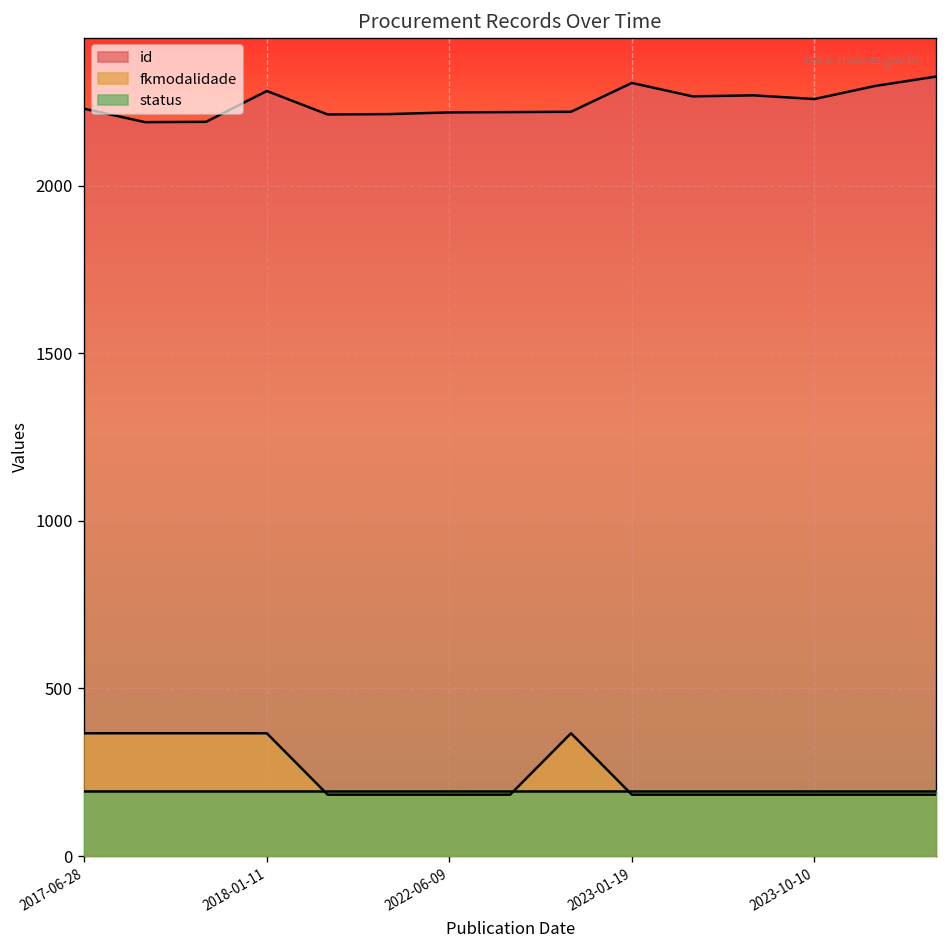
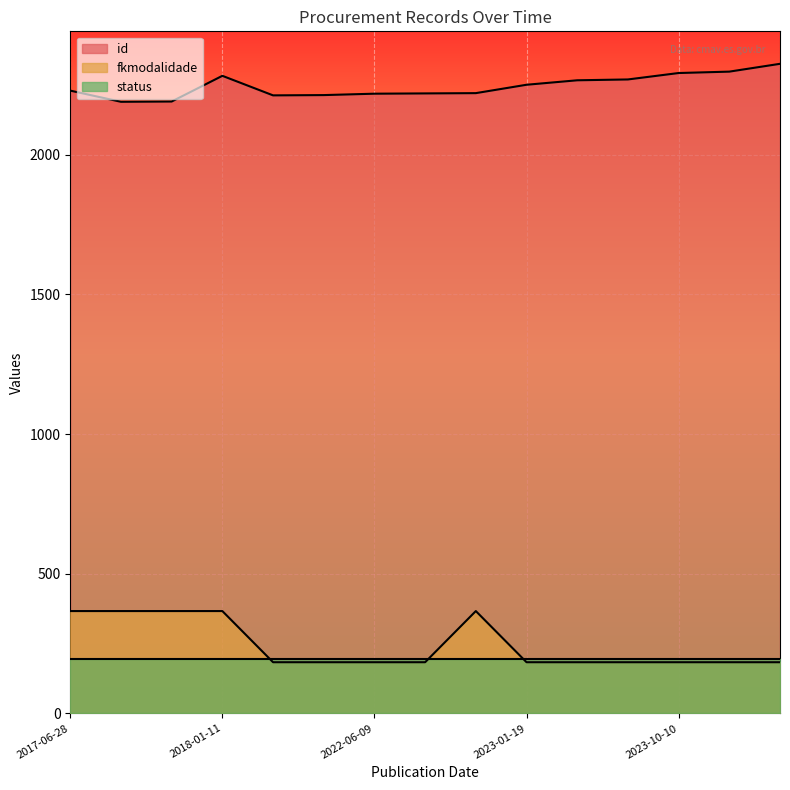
  {
    "id": {
      "2017-06-28": 2230,
      "2018-01-11": 2280,
-     "2023-01-19": 2310,
-     "2023-10-10": 2260
+     "2023-01-19": 2250,
+     "2023-10-10": 2290
    },
    "fkmodalidade": {
      "2017-06-28": 370,
      "2018-01-11": 370,
      "2023-01-19": 180,
      "2023-10-10": 180
    },
    "status": {
      "2017-06-28": 200,
      "2018-01-11": 200,
      "2023-01-19": 200,
      "2023-10-10": 200
    }
  }
